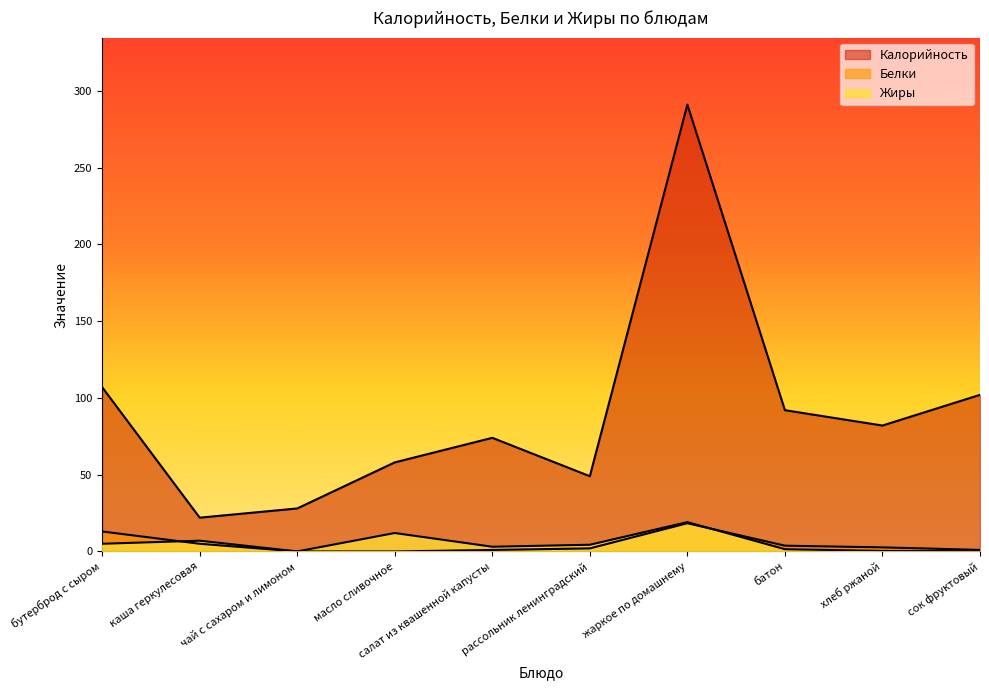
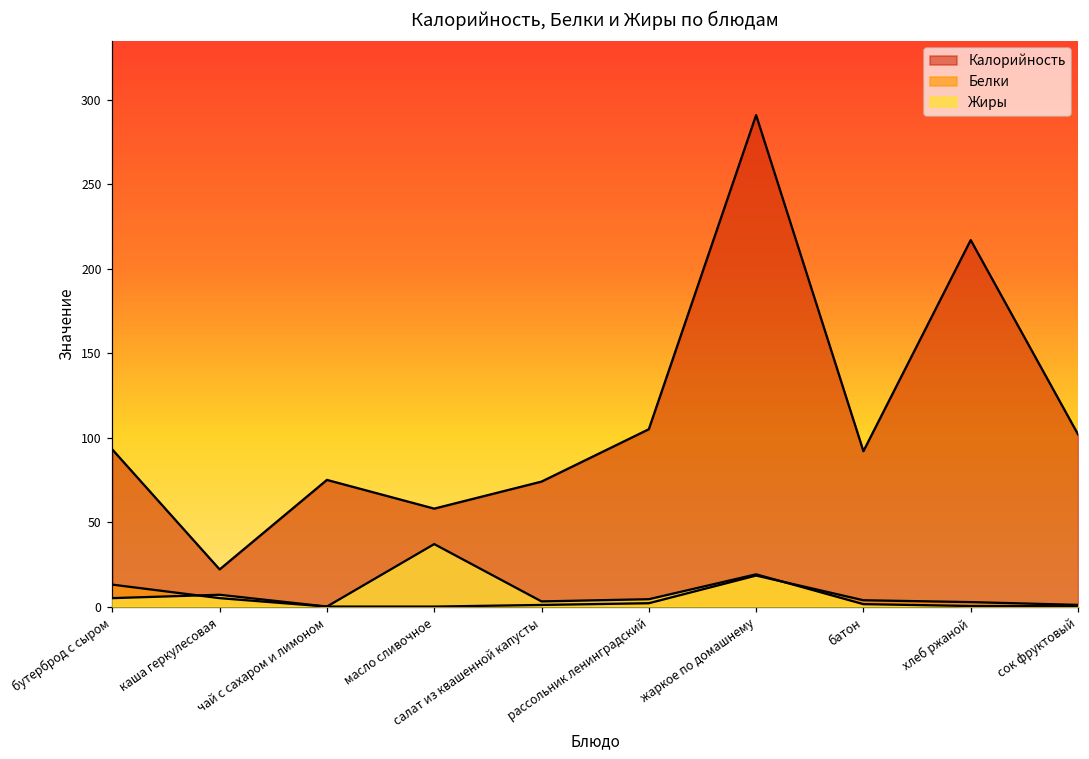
  {
    "Калорийность": {
-     "бутерброд с сыром": 107,
+     "бутерброд с сыром": 93,
      "каша геркулесовая": 22,
-     "чай с сахаром и лимоном": 28,
+     "чай с сахаром и лимоном": 75,
      "масло сливочное": 58,
      "салат из квашенной капусты": 74,
-     "рассольник ленинградский": 49,
+     "рассольник ленинградский": 105,
      "жаркое по домашнему": 291,
      "батон": 92,
-     "хлеб ржаной": 82,
+     "хлеб ржаной": 217,
      "сок фруктовый": 102
    },
    "Белки": {
      "бутерброд с сыром": 13,
      "каша геркулесовая": 5,
      "масло сливочное": 0,
      "салат из квашенной капусты": 1,
      "рассольник ленинградский": 2,
      "батон": 4,
      "хлеб ржаной": 3
    },
    "Жиры": {
      "бутерброд с сыром": 5,
      "каша геркулесовая": 7,
-     "масло сливочное": 12,
+     "масло сливочное": 37,
      "салат из квашенной капусты": 3,
      "рассольник ленинградский": 4,
      "батон": 1,
      "хлеб ржаной": 0
    }
  }
